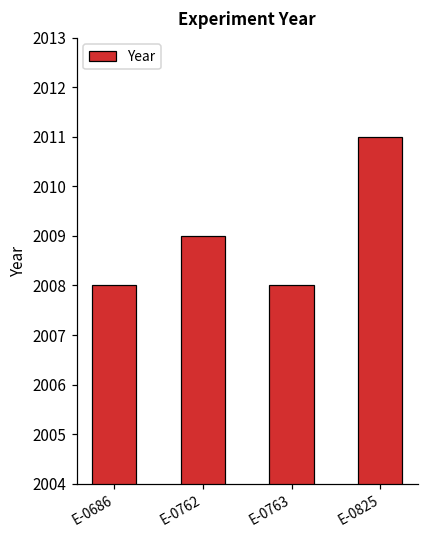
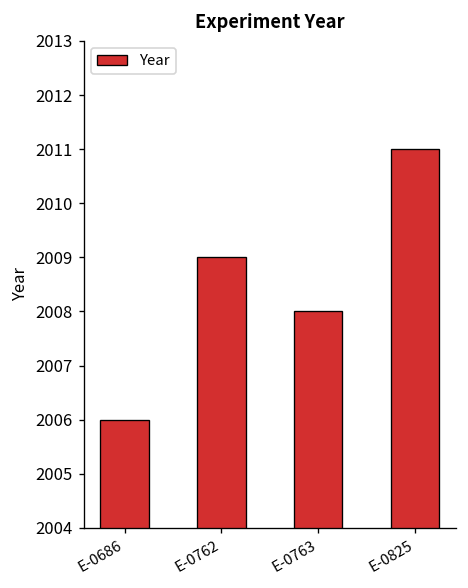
  {
-   "E-0686": 2008,
+   "E-0686": 2006,
    "E-0762": 2009,
    "E-0763": 2008,
    "E-0825": 2011
  }
